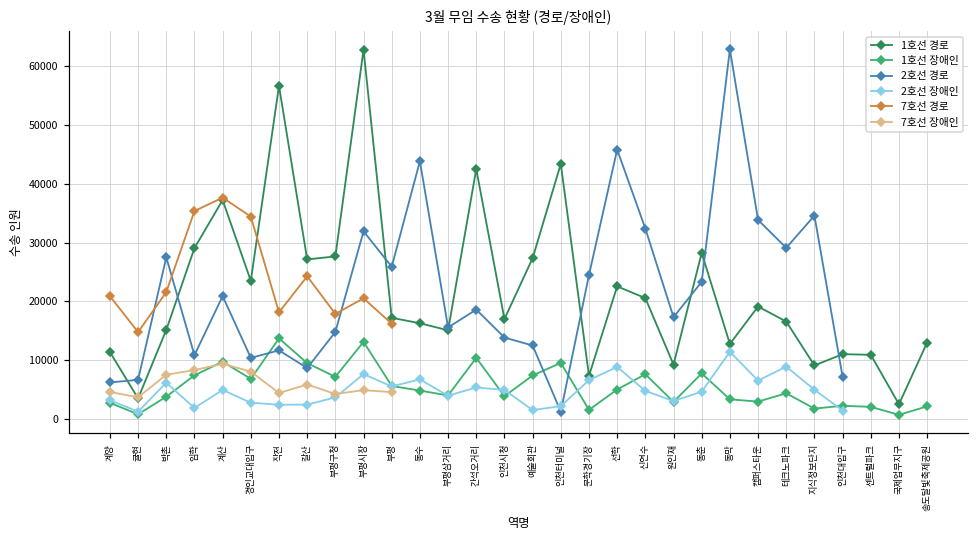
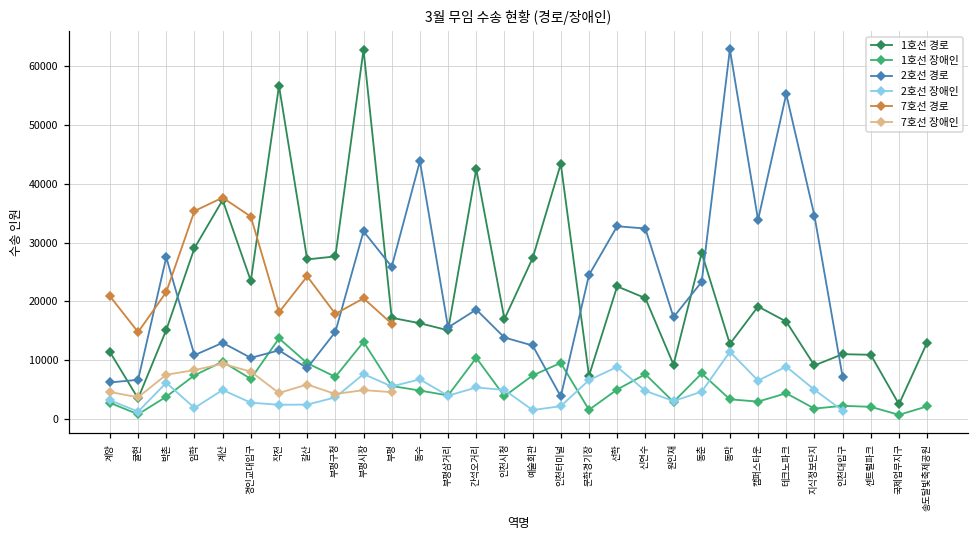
  {
    "2호선 경로": {
      "계양": 6000,
      "귤현": 7000,
      "박촌": 28000,
      "임학": 11000,
-     "계산": 21000,
+     "계산": 13000,
      "경인교대입구": 10000,
      "작전": 12000,
      "갈산": 9000,
      "부평구청": 15000,
      "부평시장": 32000,
      "부평": 26000,
      "동수": 44000,
      "부평삼거리": 16000,
      "간석오거리": 19000,
      "인천시청": 14000,
      "예술회관": 13000,
-     "인천터미널": 1000,
+     "인천터미널": 4000,
      "문학경기장": 24000,
-     "선학": 46000,
+     "선학": 33000,
      "신연수": 32000,
      "원인재": 17000,
      "동춘": 23000,
      "동막": 63000,
      "캠퍼스타운": 34000,
-     "테크노파크": 29000,
+     "테크노파크": 55000,
      "지식정보단지": 35000,
      "인천대입구": 7000
    },
    "2호선 장애인": {
      "박촌": 6000,
      "임학": 2000,
      "계산": 5000,
      "경인교대입구": 3000,
      "작전": 2000,
      "갈산": 2000,
      "부평구청": 4000,
      "부평시장": 8000,
      "동수": 7000,
      "간석오거리": 5000,
      "인천시청": 5000,
      "예술회관": 2000,
      "인천터미널": 2000,
      "문학경기장": 7000,
      "선학": 9000,
      "신연수": 5000,
      "동춘": 5000,
      "동막": 11000,
      "캠퍼스타운": 7000,
      "테크노파크": 9000,
      "지식정보단지": 5000,
      "인천대입구": 1000
    },
    "7호선 경로": {
      "계양": 21000,
      "귤현": 15000,
      "박촌": 22000,
      "임학": 35000,
      "경인교대입구": 34000,
      "작전": 18000,
      "갈산": 24000,
      "부평구청": 18000,
      "부평시장": 21000,
      "부평": 16000
    },
    "7호선 장애인": {
      "계양": 5000,
      "박촌": 8000,
      "임학": 8000,
      "경인교대입구": 8000,
      "작전": 4000,
      "갈산": 6000,
      "부평구청": 4000,
      "부평시장": 5000,
      "부평": 5000
    }
  }
